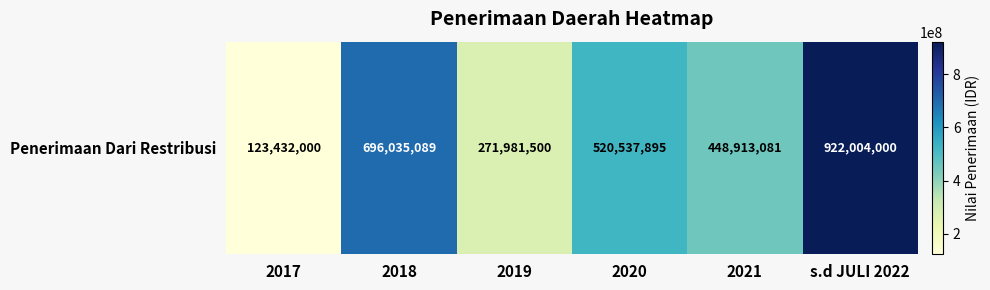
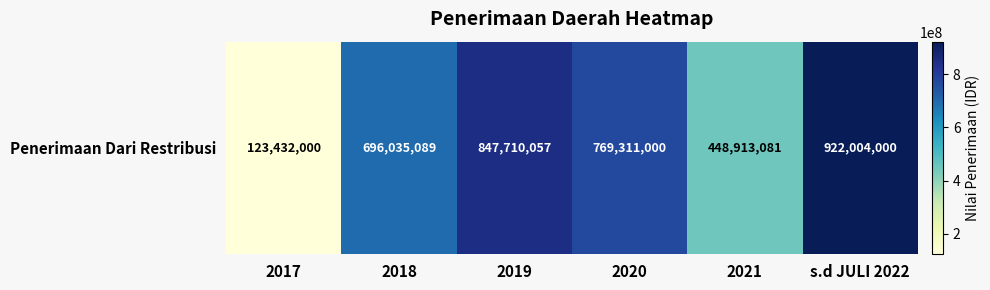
  {
    "Penerimaan Dari Restribusi": {
      "2017": "123,432,000",
      "2018": "696,035,089",
-     "2019": "271,981,500",
-     "2020": "520,537,895",
+     "2019": "847,710,057",
+     "2020": "769,311,000",
      "2021": "448,913,081",
      "s.d JULI 2022": "922,004,000"
    }
  }
